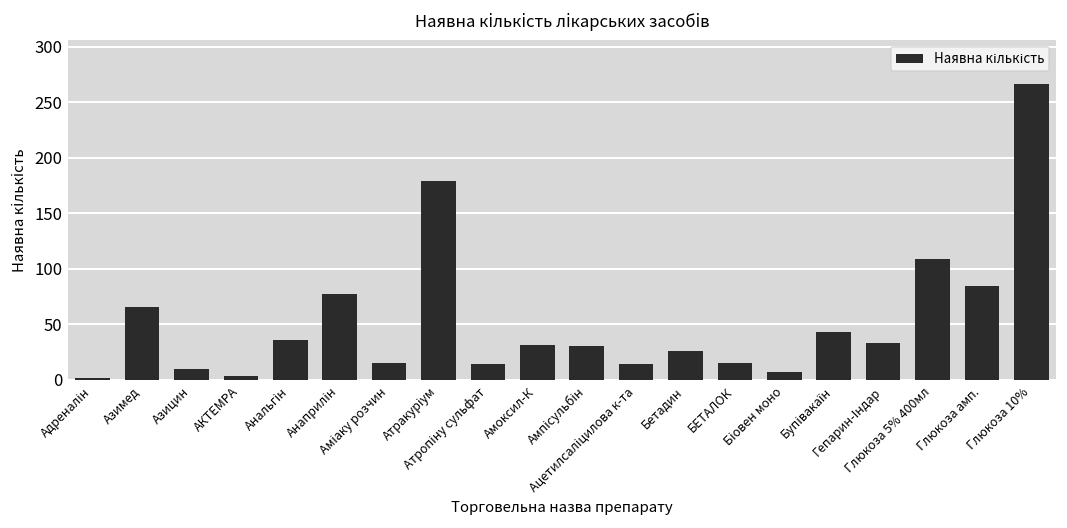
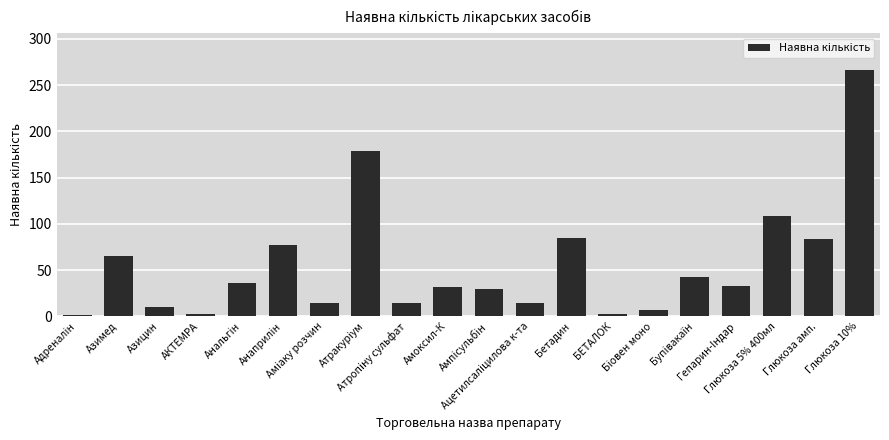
  {
    "Азимед": 70,
    "Азицин": 10,
    "АКТЕМРА": 0,
    "Анальгін": 40,
    "Анаприлін": 80,
    "Аміаку розчин": 10,
    "Атракуріум": 180,
    "Атропіну сульфат": 10,
    "Амоксил-К": 30,
    "Ампісульбін": 30,
    "Ацетилсаліцилова к-та": 10,
-   "Бетадин": 30,
-   "БЕТАЛОК": 10,
+   "Бетадин": 80,
+   "БЕТАЛОК": 0,
    "Біовен моно": 10,
    "Бупівакаїн": 40,
    "Гепарин-Індар": 30,
    "Глюкоза 5% 400мл": 110,
    "Глюкоза амп.": 80,
    "Глюкоза 10%": 270
  }
